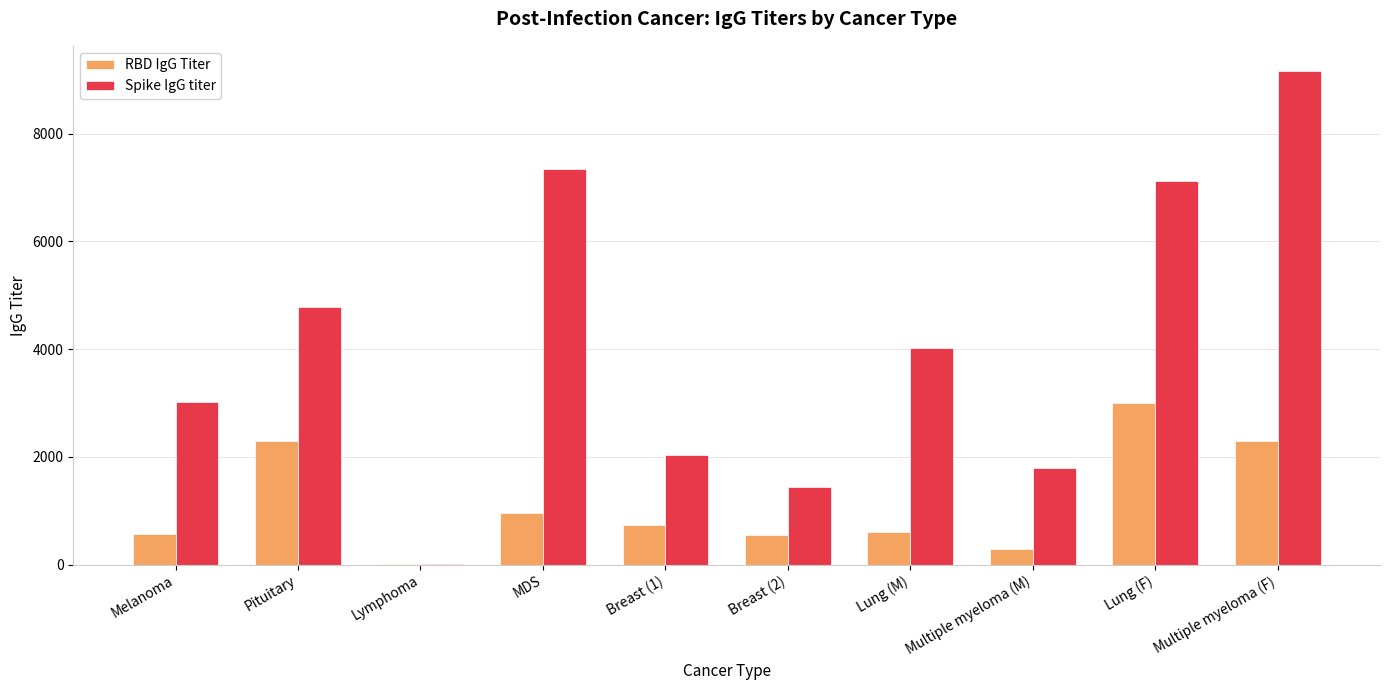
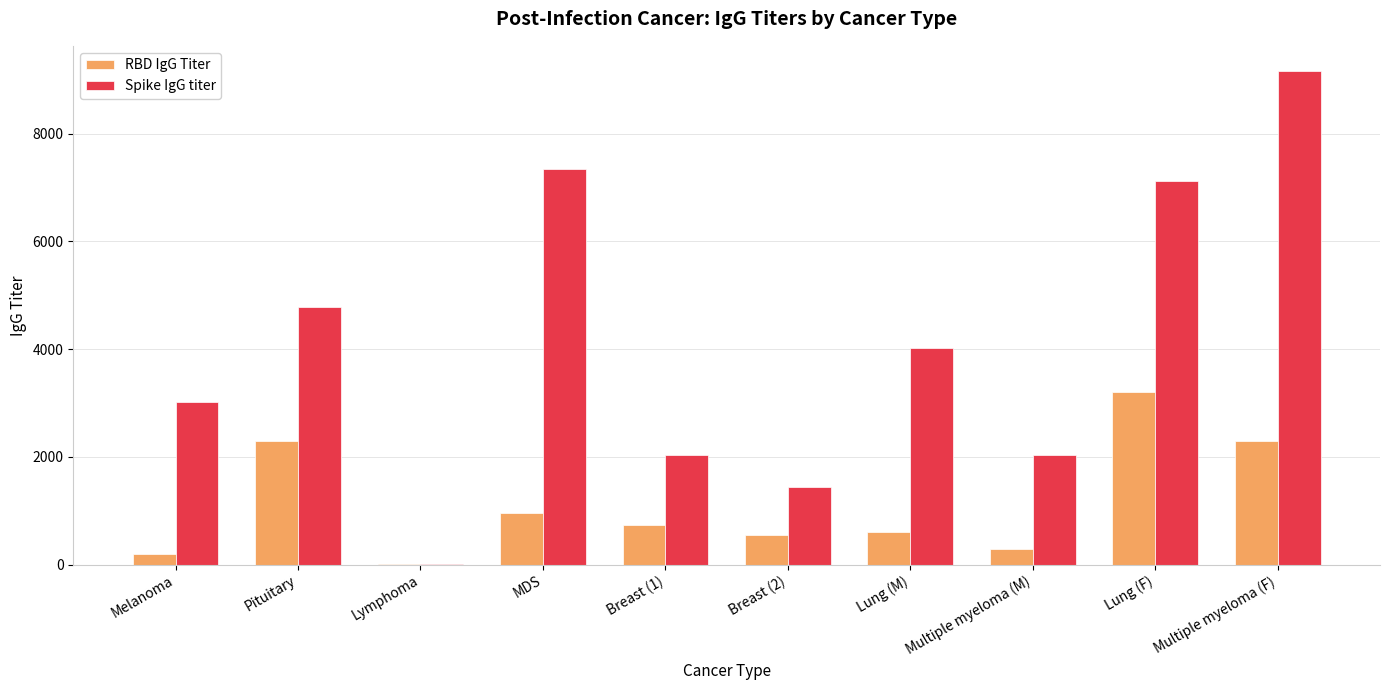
  {
    "RBD IgG Titer": {
-     "Melanoma": 600,
+     "Melanoma": 200,
      "Pituitary": 2300,
      "MDS": 1000,
      "Breast (1)": 700,
      "Breast (2)": 600,
      "Lung (M)": 600,
      "Multiple myeloma (M)": 300,
-     "Lung (F)": 3000,
+     "Lung (F)": 3200,
      "Multiple myeloma (F)": 2300
    },
    "Spike IgG titer": {
      "Melanoma": 3000,
      "Pituitary": 4800,
      "MDS": 7400,
      "Breast (1)": 2000,
      "Breast (2)": 1400,
      "Lung (M)": 4000,
-     "Multiple myeloma (M)": 1800,
+     "Multiple myeloma (M)": 2000,
      "Lung (F)": 7100,
      "Multiple myeloma (F)": 9200
    }
  }
